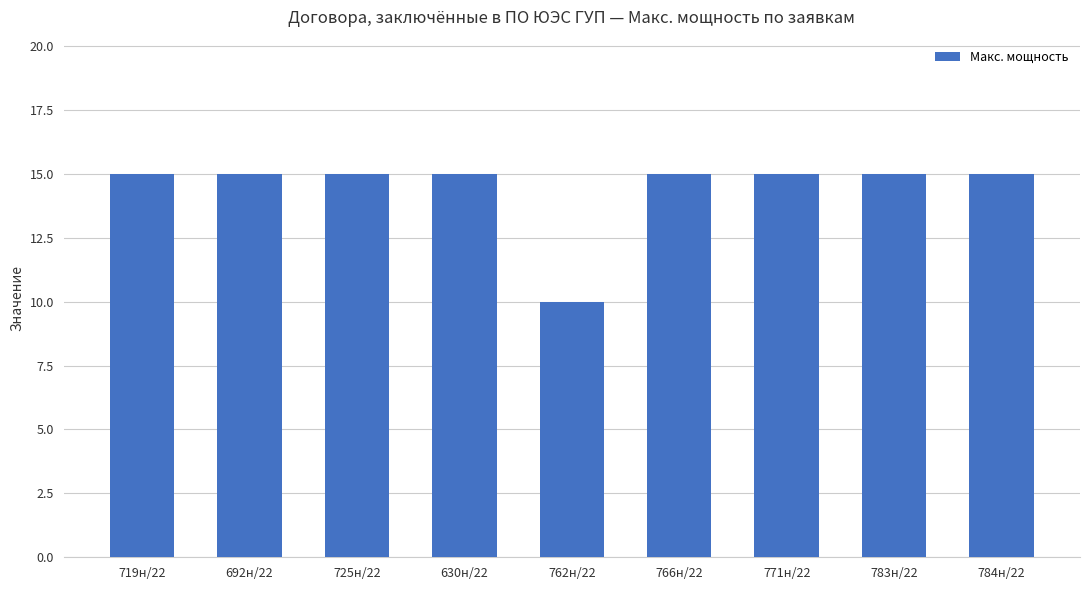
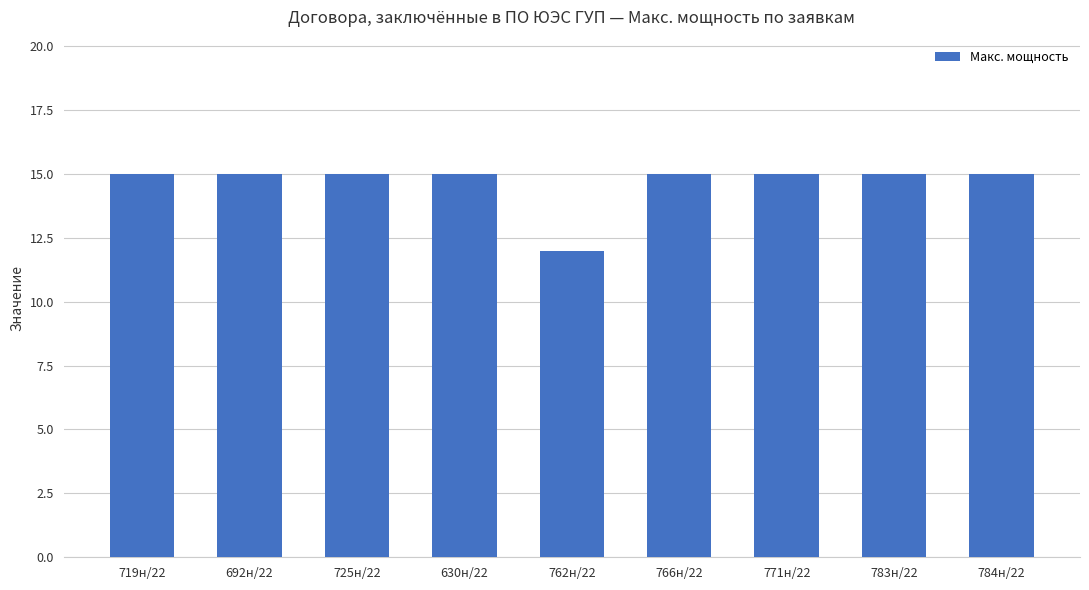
  {
    "719н/22": 15,
    "692н/22": 15,
    "725н/22": 15,
    "630н/22": 15,
-   "762н/22": 10,
+   "762н/22": 12,
    "766н/22": 15,
    "771н/22": 15,
    "783н/22": 15,
    "784н/22": 15
  }
